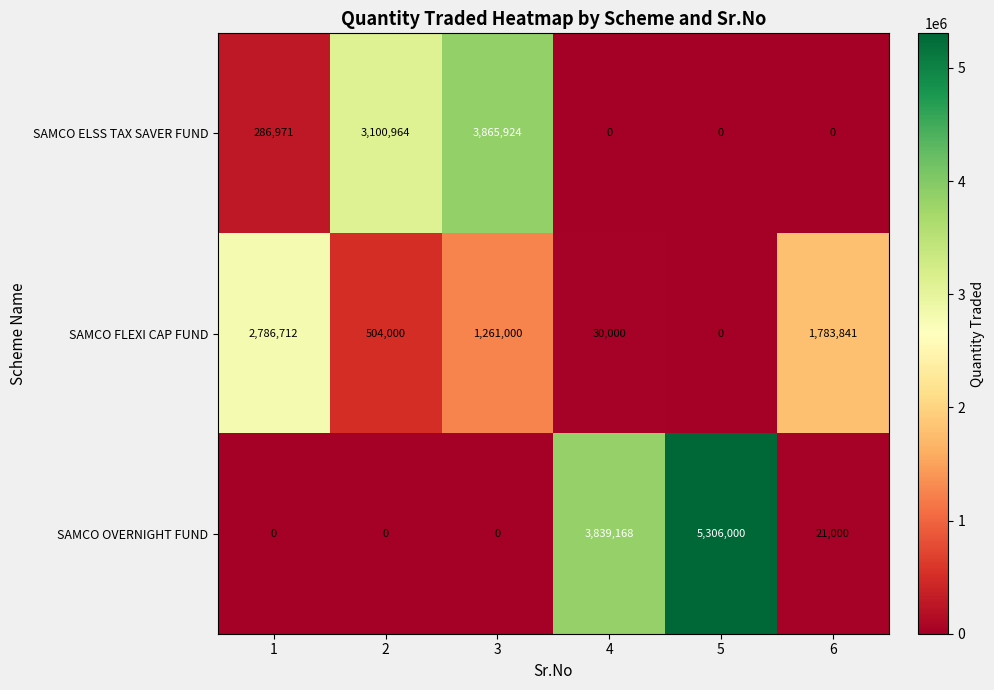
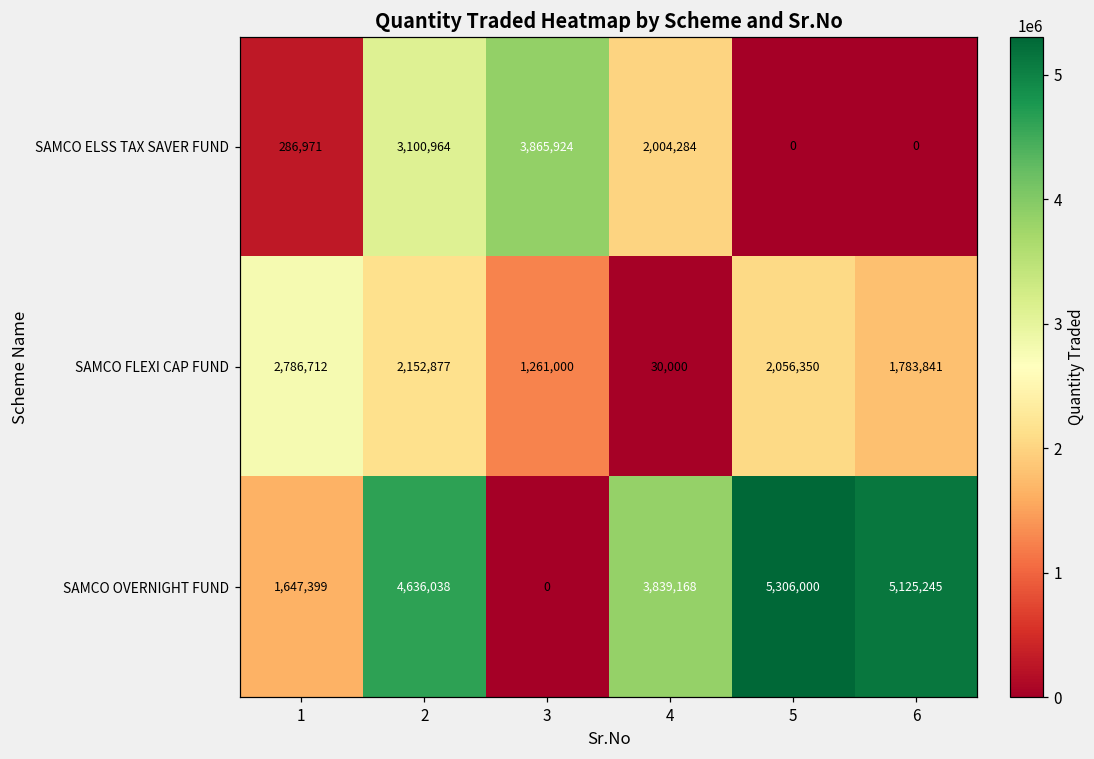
  {
    "SAMCO ELSS TAX SAVER FUND": {
      "1": "286,971",
      "2": "3,100,964",
      "3": "3,865,924",
-     "4": "0",
+     "4": "2,004,284",
      "5": "0",
      "6": "0"
    },
    "SAMCO FLEXI CAP FUND": {
      "1": "2,786,712",
-     "2": "504,000",
+     "2": "2,152,877",
      "3": "1,261,000",
      "4": "30,000",
-     "5": "0",
+     "5": "2,056,350",
      "6": "1,783,841"
    },
    "SAMCO OVERNIGHT FUND": {
-     "1": "0",
-     "2": "0",
+     "1": "1,647,399",
+     "2": "4,636,038",
      "3": "0",
      "4": "3,839,168",
      "5": "5,306,000",
-     "6": "21,000"
+     "6": "5,125,245"
    }
  }
